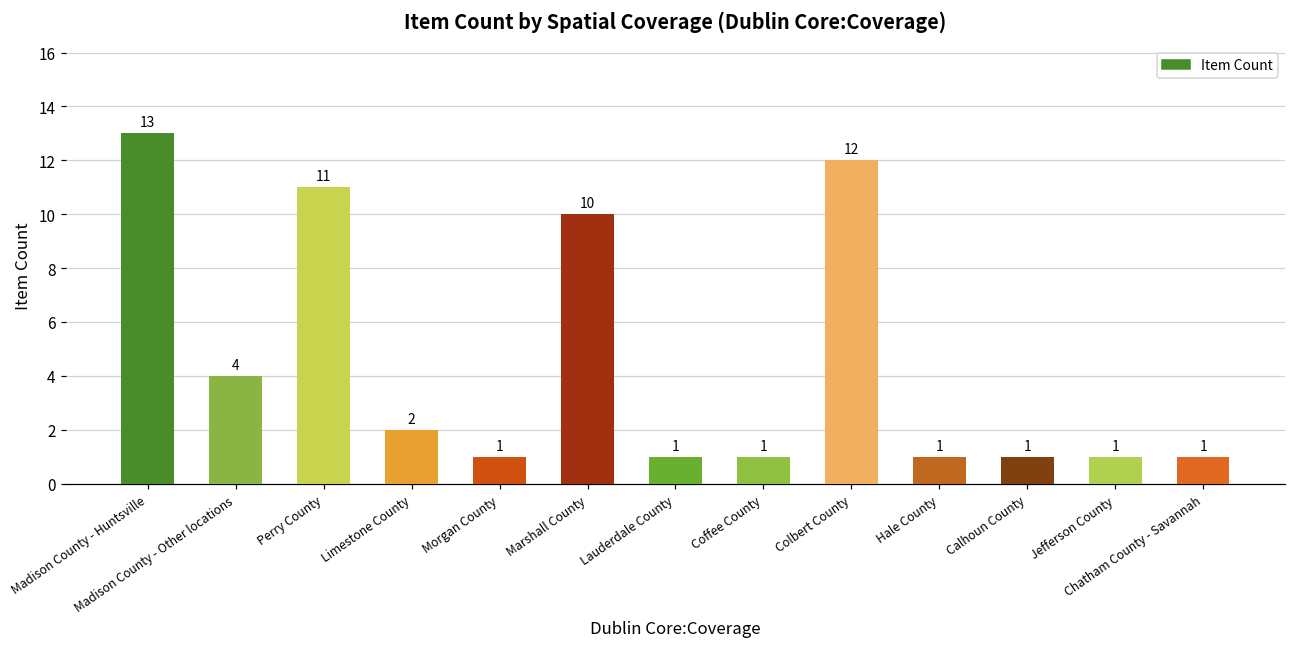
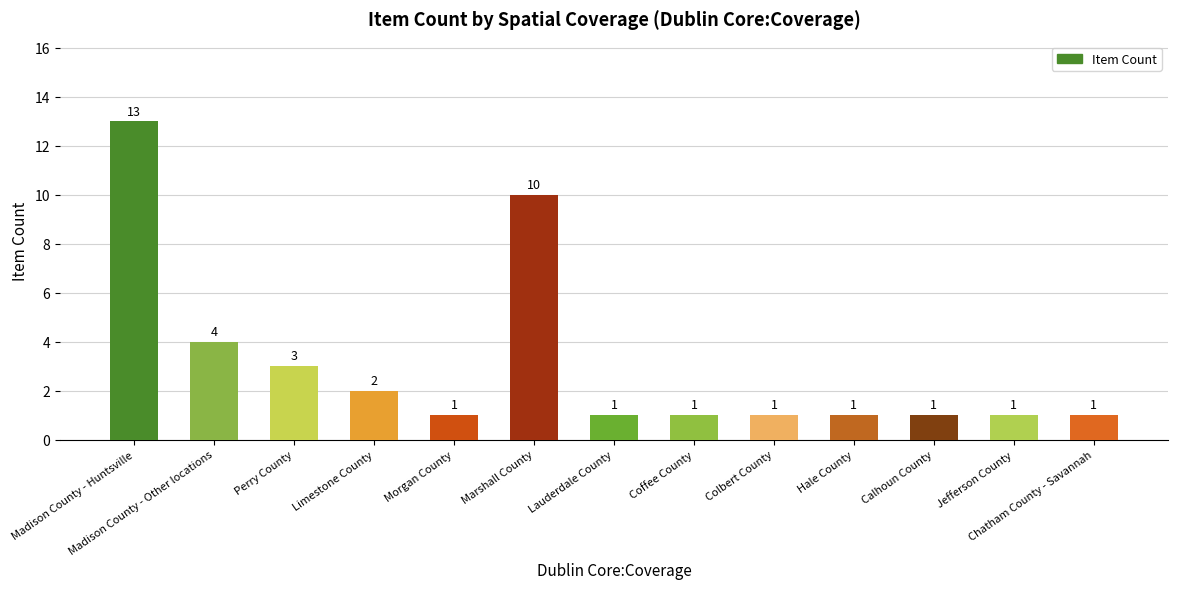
  {
    "Madison County - Huntsville": 13,
    "Madison County - Other locations": 4,
-   "Perry County": 11,
+   "Perry County": 3,
    "Limestone County": 2,
    "Morgan County": 1,
    "Marshall County": 10,
    "Lauderdale County": 1,
    "Coffee County": 1,
-   "Colbert County": 12,
+   "Colbert County": 1,
    "Hale County": 1,
    "Calhoun County": 1,
    "Jefferson County": 1,
    "Chatham County - Savannah": 1
  }
